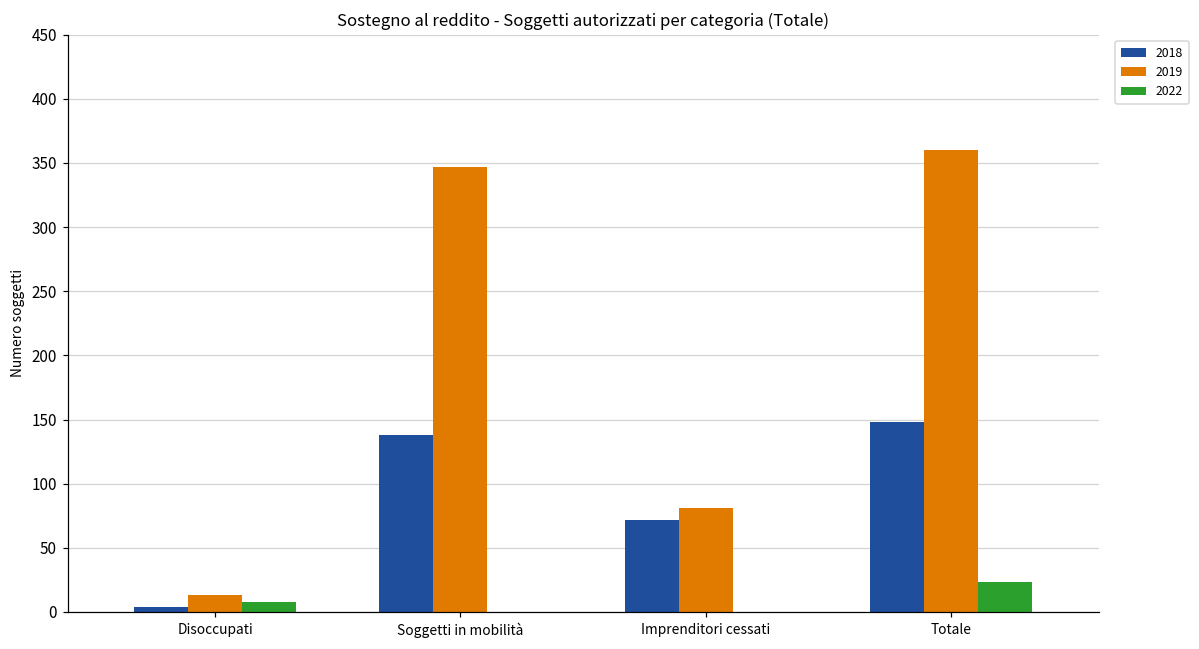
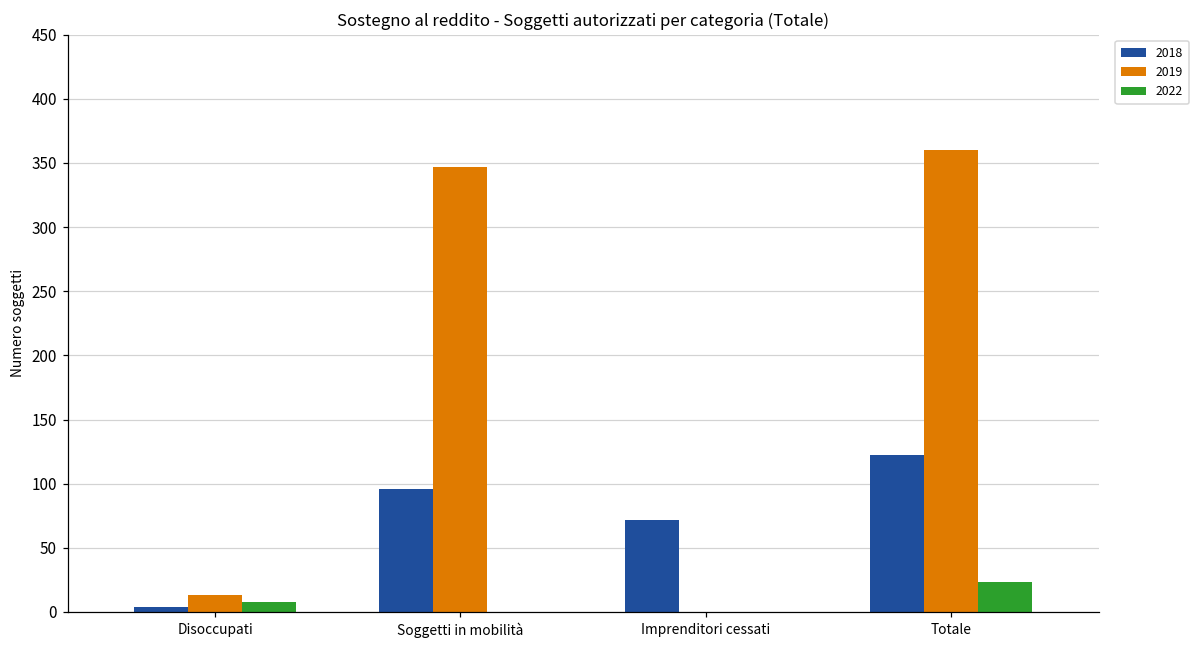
  {
    "2018": {
      "Disoccupati": 4,
-     "Soggetti in mobilità": 138,
+     "Soggetti in mobilità": 96,
      "Imprenditori cessati": 72,
-     "Totale": 148
+     "Totale": 122
    },
    "2019": {
      "Disoccupati": 13,
      "Soggetti in mobilità": 347,
-     "Imprenditori cessati": 81,
+     "Imprenditori cessati": 0,
      "Totale": 360
    },
    "2022": {
      "Disoccupati": 8,
      "Soggetti in mobilità": 0,
      "Imprenditori cessati": 0,
      "Totale": 23
    }
  }
